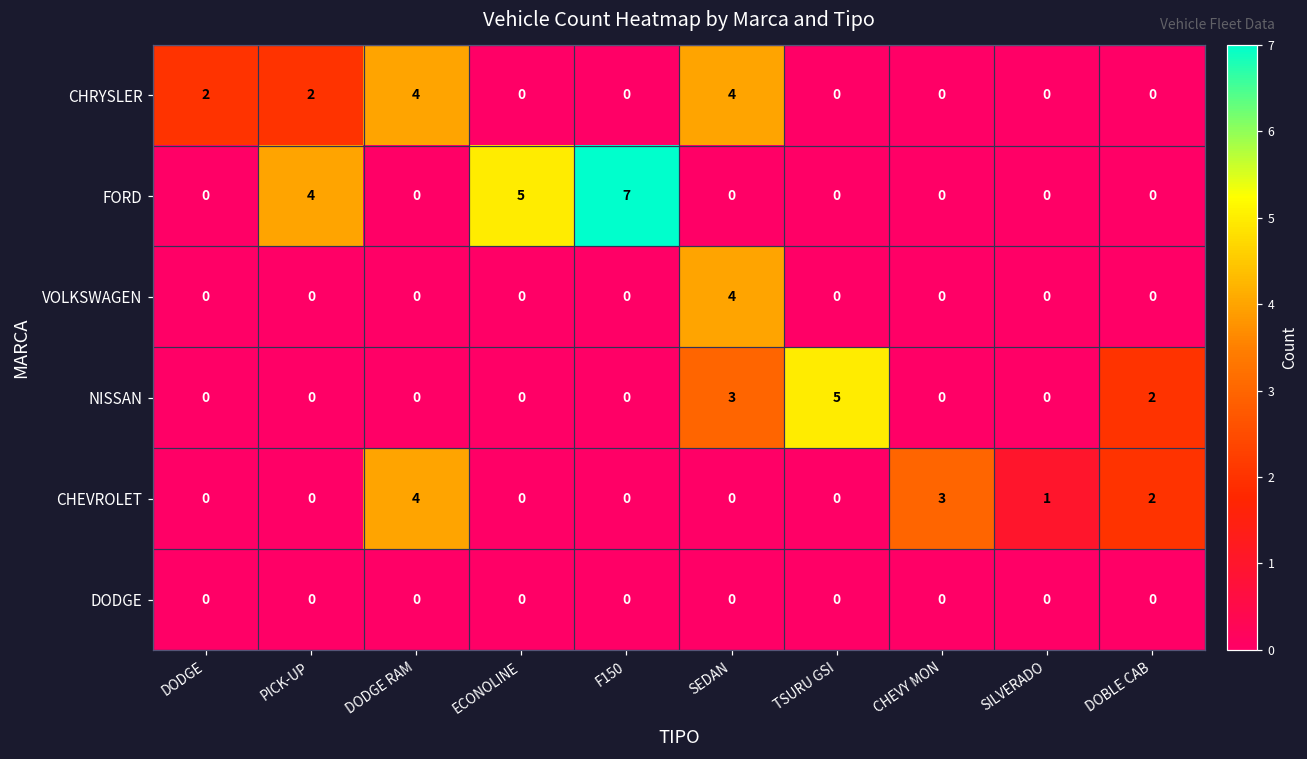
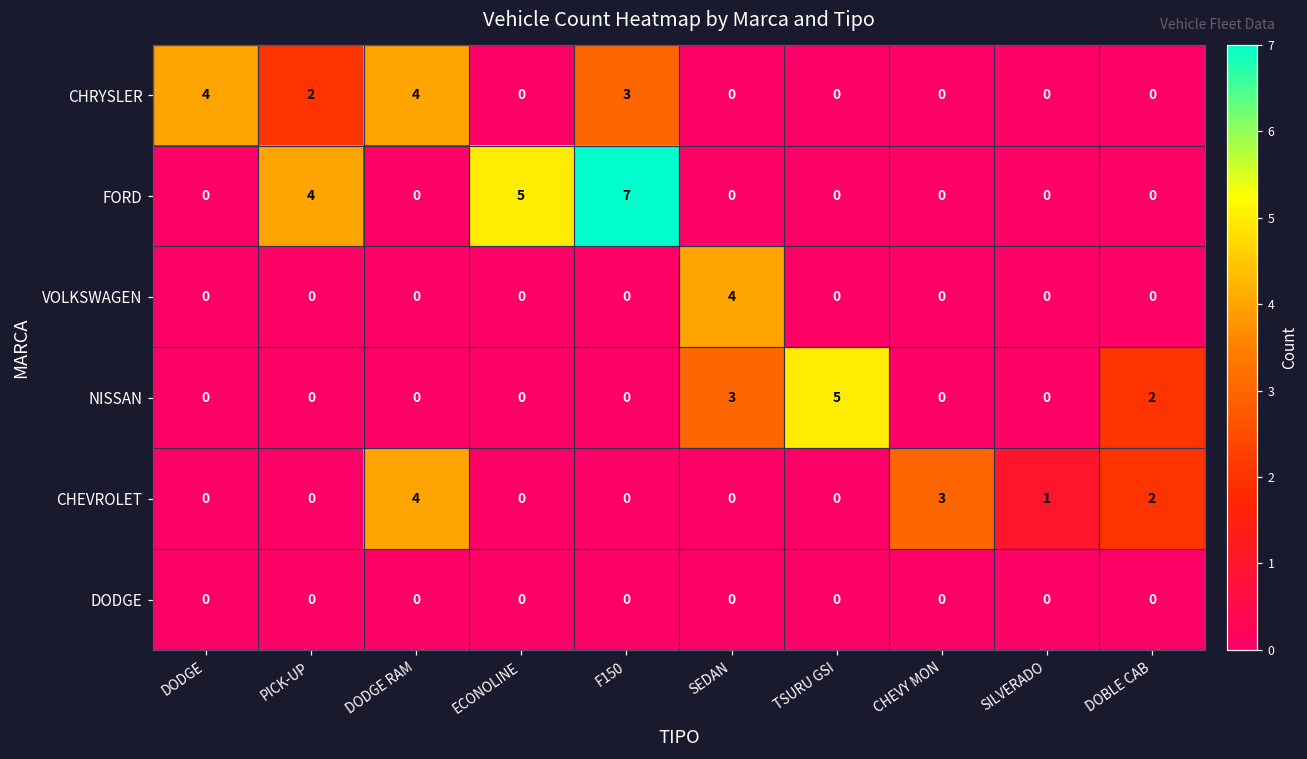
  {
    "CHRYSLER": {
-     "DODGE": 2,
+     "DODGE": 4,
      "PICK-UP": 2,
      "DODGE RAM": 4,
      "ECONOLINE": 0,
-     "F150": 0,
-     "SEDAN": 4,
+     "F150": 3,
+     "SEDAN": 0,
      "TSURU GSI": 0,
      "CHEVY MON": 0,
      "SILVERADO": 0,
      "DOBLE CAB": 0
    },
    "FORD": {
      "DODGE": 0,
      "PICK-UP": 4,
      "DODGE RAM": 0,
      "ECONOLINE": 5,
      "F150": 7,
      "SEDAN": 0,
      "TSURU GSI": 0,
      "CHEVY MON": 0,
      "SILVERADO": 0,
      "DOBLE CAB": 0
    },
    "VOLKSWAGEN": {
      "DODGE": 0,
      "PICK-UP": 0,
      "DODGE RAM": 0,
      "ECONOLINE": 0,
      "F150": 0,
      "SEDAN": 4,
      "TSURU GSI": 0,
      "CHEVY MON": 0,
      "SILVERADO": 0,
      "DOBLE CAB": 0
    },
    "NISSAN": {
      "DODGE": 0,
      "PICK-UP": 0,
      "DODGE RAM": 0,
      "ECONOLINE": 0,
      "F150": 0,
      "SEDAN": 3,
      "TSURU GSI": 5,
      "CHEVY MON": 0,
      "SILVERADO": 0,
      "DOBLE CAB": 2
    },
    "CHEVROLET": {
      "DODGE": 0,
      "PICK-UP": 0,
      "DODGE RAM": 4,
      "ECONOLINE": 0,
      "F150": 0,
      "SEDAN": 0,
      "TSURU GSI": 0,
      "CHEVY MON": 3,
      "SILVERADO": 1,
      "DOBLE CAB": 2
    },
    "DODGE": {
      "DODGE": 0,
      "PICK-UP": 0,
      "DODGE RAM": 0,
      "ECONOLINE": 0,
      "F150": 0,
      "SEDAN": 0,
      "TSURU GSI": 0,
      "CHEVY MON": 0,
      "SILVERADO": 0,
      "DOBLE CAB": 0
    }
  }
